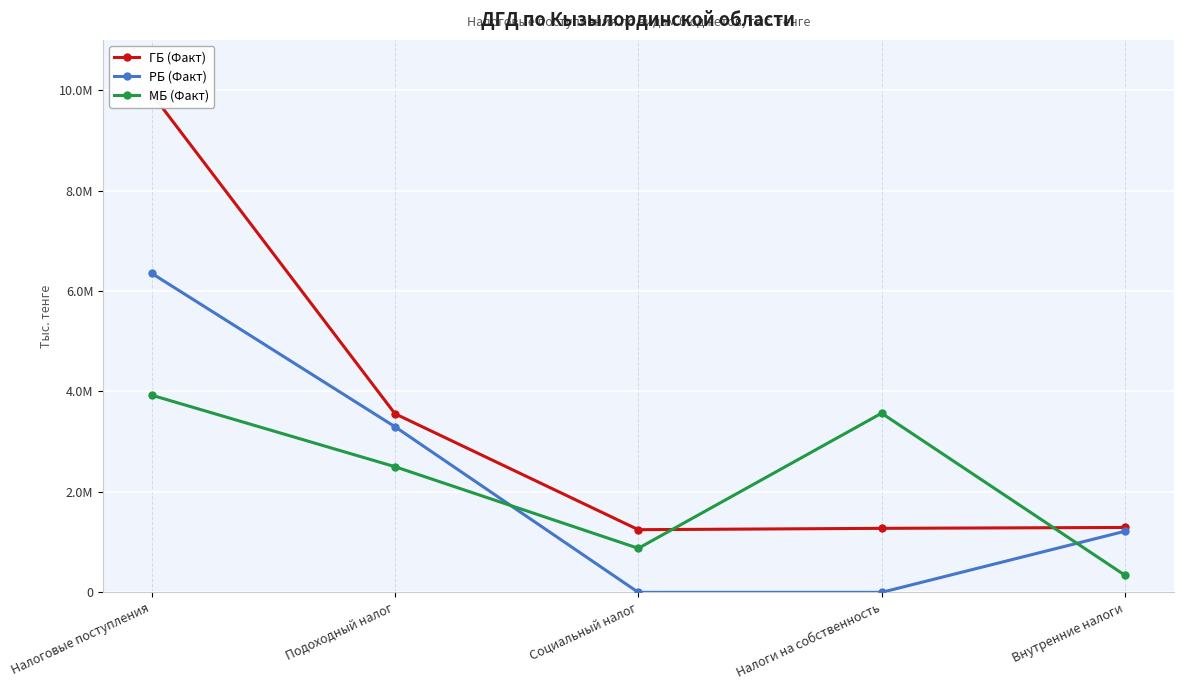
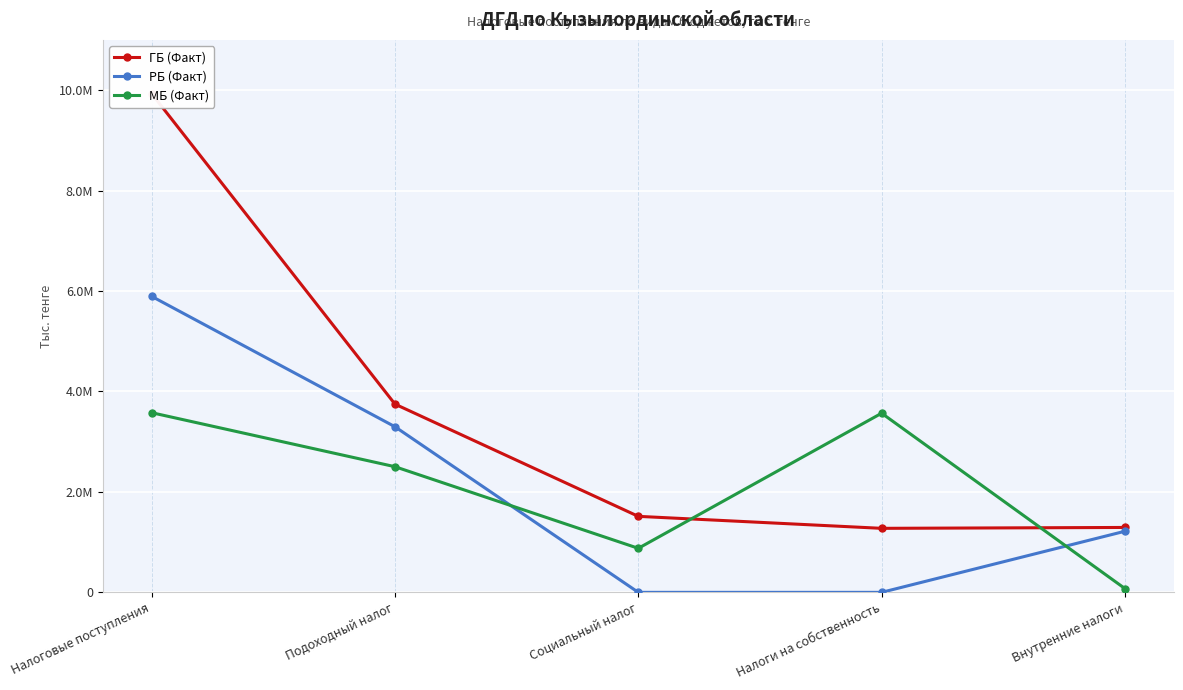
  {
    "ГБ (Факт)": {
-     "Подоходный налог": 3600000,
-     "Социальный налог": 1200000,
+     "Подоходный налог": 3700000,
+     "Социальный налог": 1500000,
      "Налоги на собственность": 1300000,
      "Внутренние налоги": 1300000
    },
    "РБ (Факт)": {
-     "Налоговые поступления": 6400000,
+     "Налоговые поступления": 5900000,
      "Подоходный налог": 3300000,
      "Социальный налог": 0,
      "Налоги на собственность": 0,
      "Внутренние налоги": 1200000
    },
    "МБ (Факт)": {
-     "Налоговые поступления": 3900000,
+     "Налоговые поступления": 3600000,
      "Подоходный налог": 2500000,
      "Социальный налог": 900000,
      "Налоги на собственность": 3600000,
-     "Внутренние налоги": 300000
+     "Внутренние налоги": 100000
    }
  }
